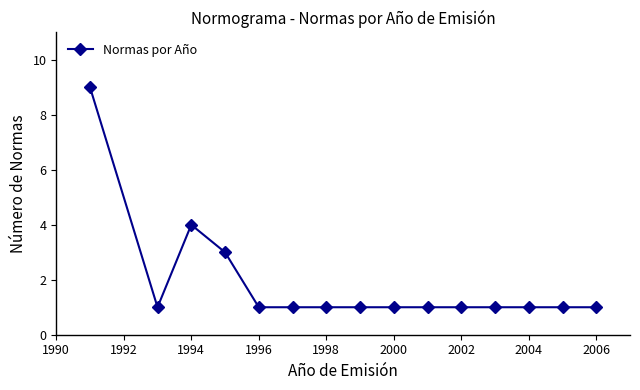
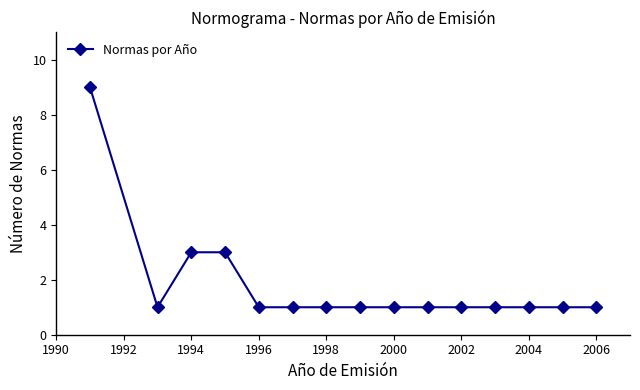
  {
-   "1994": 4,
+   "1994": 3,
    "1996": 1,
    "1998": 1,
    "2000": 1,
    "2002": 1,
    "2004": 1,
    "2006": 1
  }
